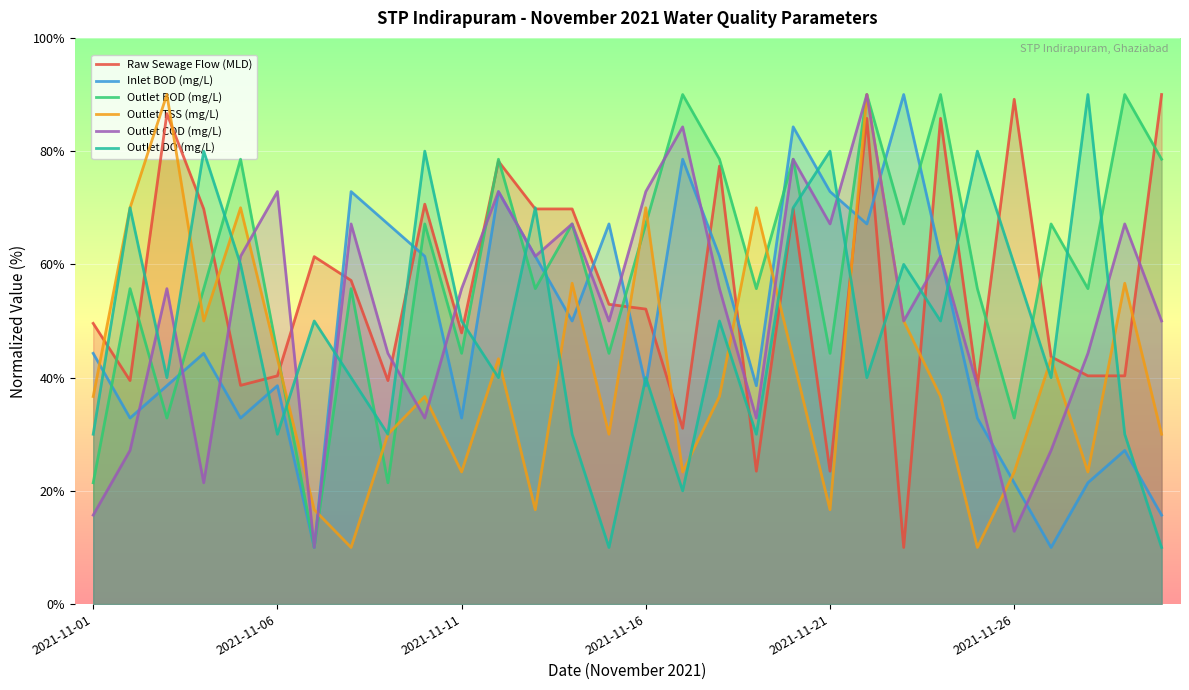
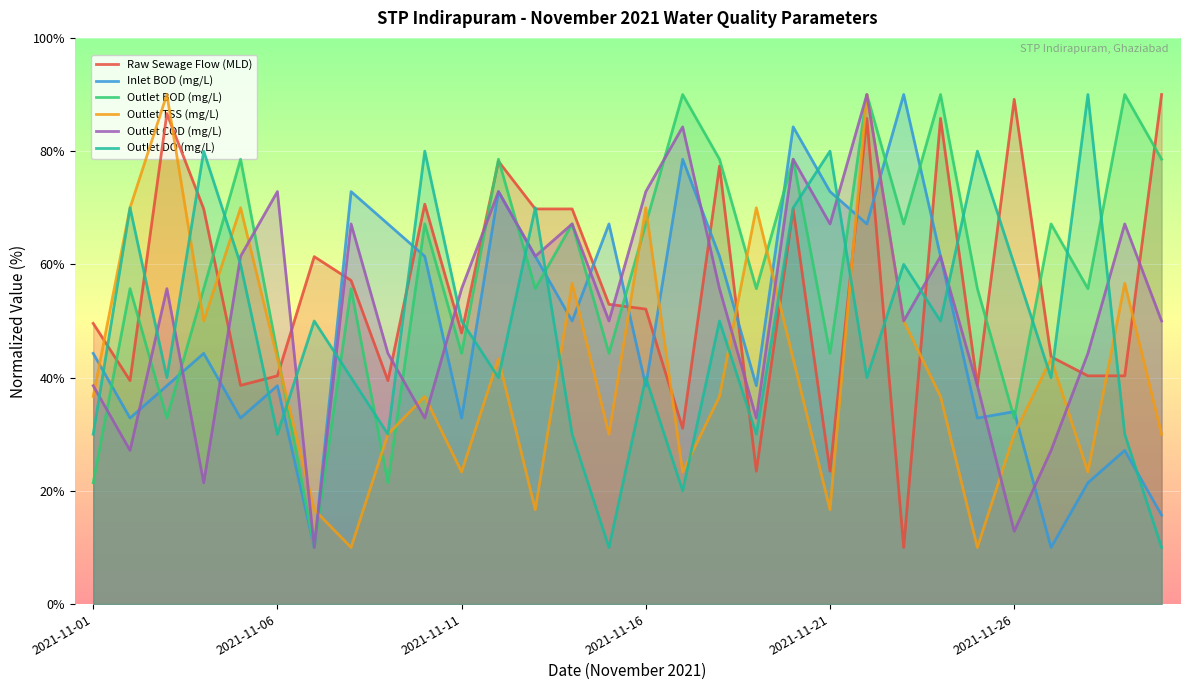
  {
    "Raw Sewage Flow (MLD)": {
      "2021-11-01": "50%",
      "2021-11-06": "40%",
      "2021-11-11": "48%",
      "2021-11-16": "52%",
      "2021-11-21": "23%",
      "2021-11-26": "89%"
    },
    "Inlet BOD (mg/L)": {
      "2021-11-01": "44%",
      "2021-11-06": "39%",
      "2021-11-11": "33%",
      "2021-11-16": "39%",
      "2021-11-21": "73%",
-     "2021-11-26": "21%"
+     "2021-11-26": "34%"
    },
    "Outlet TSS (mg/L)": {
      "2021-11-01": "37%",
      "2021-11-06": "43%",
      "2021-11-11": "23%",
      "2021-11-16": "70%",
      "2021-11-21": "17%",
-     "2021-11-26": "23%"
+     "2021-11-26": "30%"
    },
    "Outlet COD (mg/L)": {
-     "2021-11-01": "16%",
+     "2021-11-01": "39%",
      "2021-11-06": "73%",
      "2021-11-11": "56%",
      "2021-11-16": "73%",
      "2021-11-21": "67%",
      "2021-11-26": "13%"
    }
  }
